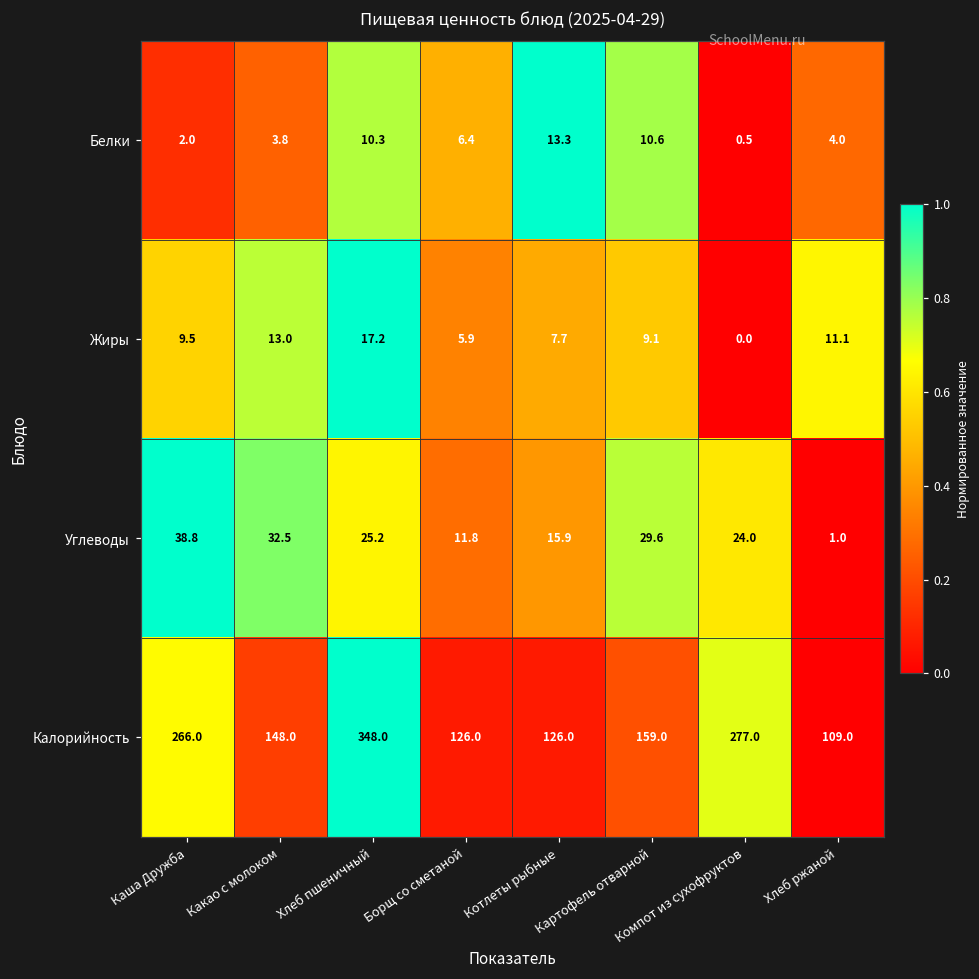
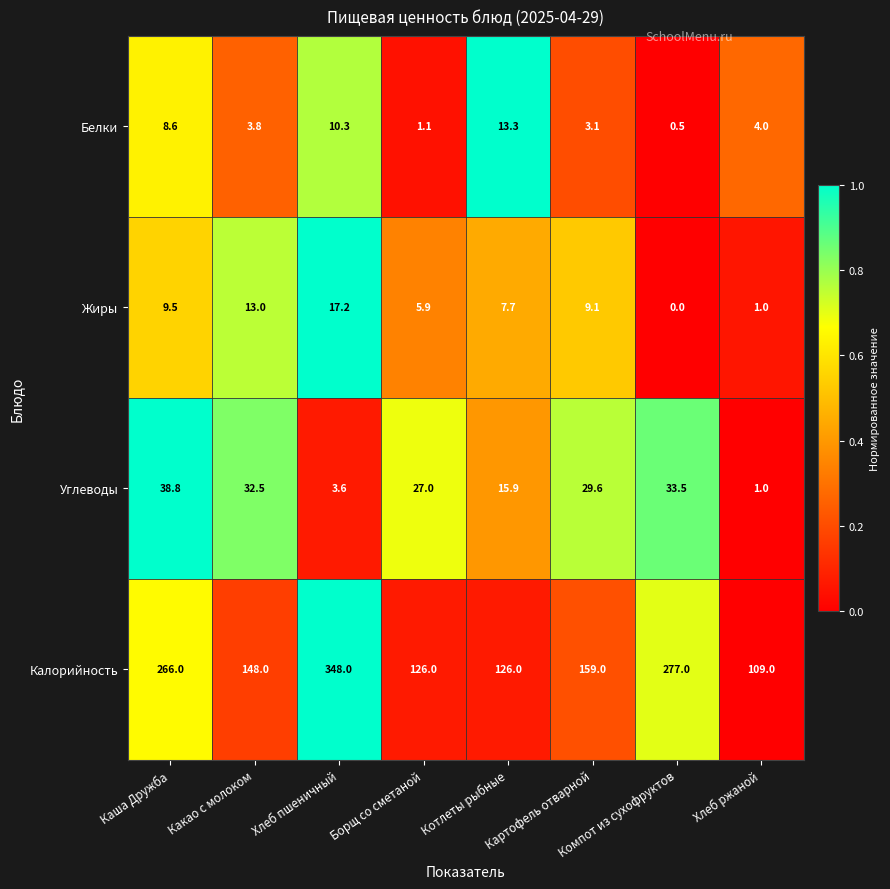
  {
    "Белки": {
-     "Каша Дружба": 2.0,
+     "Каша Дружба": 8.6,
      "Какао с молоком": 3.8,
      "Хлеб пшеничный": 10.3,
-     "Борщ со сметаной": 6.4,
+     "Борщ со сметаной": 1.1,
      "Котлеты рыбные": 13.3,
-     "Картофель отварной": 10.6,
+     "Картофель отварной": 3.1,
      "Компот из сухофруктов": 0.5,
      "Хлеб ржаной": 4.0
    },
    "Жиры": {
      "Каша Дружба": 9.5,
      "Какао с молоком": 13.0,
      "Хлеб пшеничный": 17.2,
      "Борщ со сметаной": 5.9,
      "Котлеты рыбные": 7.7,
      "Картофель отварной": 9.1,
      "Компот из сухофруктов": 0.0,
-     "Хлеб ржаной": 11.1
+     "Хлеб ржаной": 1.0
    },
    "Углеводы": {
      "Каша Дружба": 38.8,
      "Какао с молоком": 32.5,
-     "Хлеб пшеничный": 25.2,
-     "Борщ со сметаной": 11.8,
+     "Хлеб пшеничный": 3.6,
+     "Борщ со сметаной": 27.0,
      "Котлеты рыбные": 15.9,
      "Картофель отварной": 29.6,
-     "Компот из сухофруктов": 24.0,
+     "Компот из сухофруктов": 33.5,
      "Хлеб ржаной": 1.0
    },
    "Калорийность": {
      "Каша Дружба": 266.0,
      "Какао с молоком": 148.0,
      "Хлеб пшеничный": 348.0,
      "Борщ со сметаной": 126.0,
      "Котлеты рыбные": 126.0,
      "Картофель отварной": 159.0,
      "Компот из сухофруктов": 277.0,
      "Хлеб ржаной": 109.0
    }
  }
